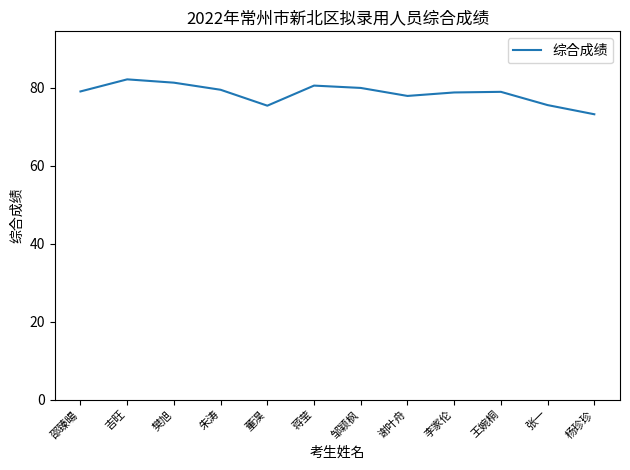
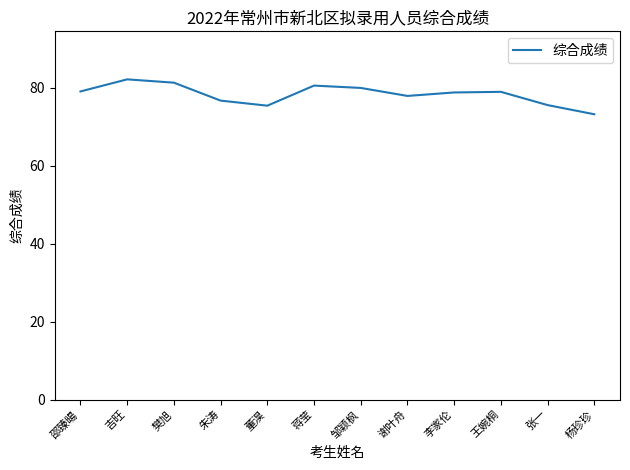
  {
    "邵臻暘": 79,
    "吉旺": 82,
    "樊旭": 81,
-   "朱涛": 79,
+   "朱涛": 77,
    "董淏": 75,
    "蒋莹": 81,
    "邹颖枫": 80,
    "谢叶舟": 78,
    "李家伦": 79,
    "王婉桐": 79,
    "张一": 76,
    "杨珍珍": 73
  }
